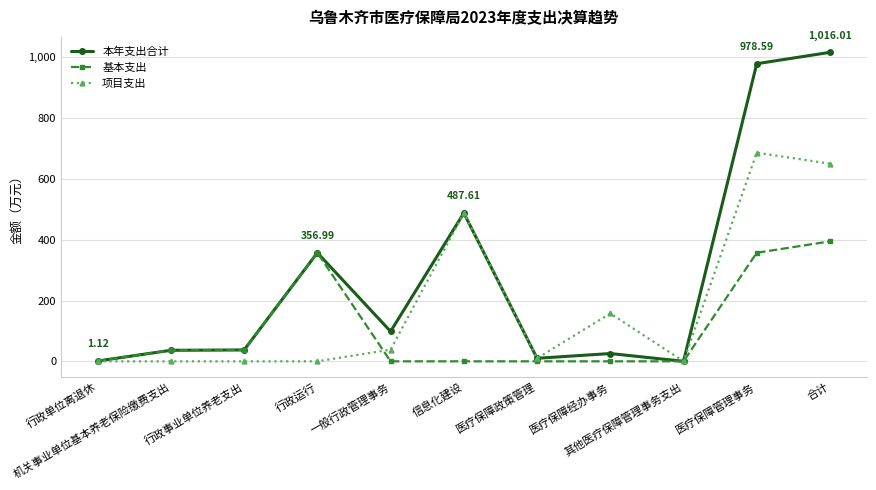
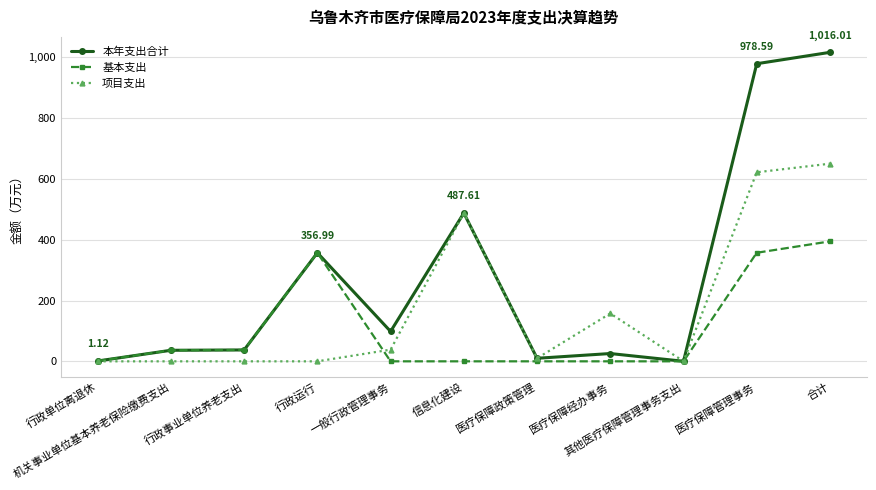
  {
    "项目支出": {
      "机关事业单位基本养老保险缴费支出": 0,
      "行政事业单位养老支出": 0,
      "行政运行": 0,
      "一般行政管理事务": 40,
      "医疗保障经办事务": 160,
-     "医疗保障管理事务": 690,
+     "医疗保障管理事务": 620,
      "合计": 650
    }
  }
